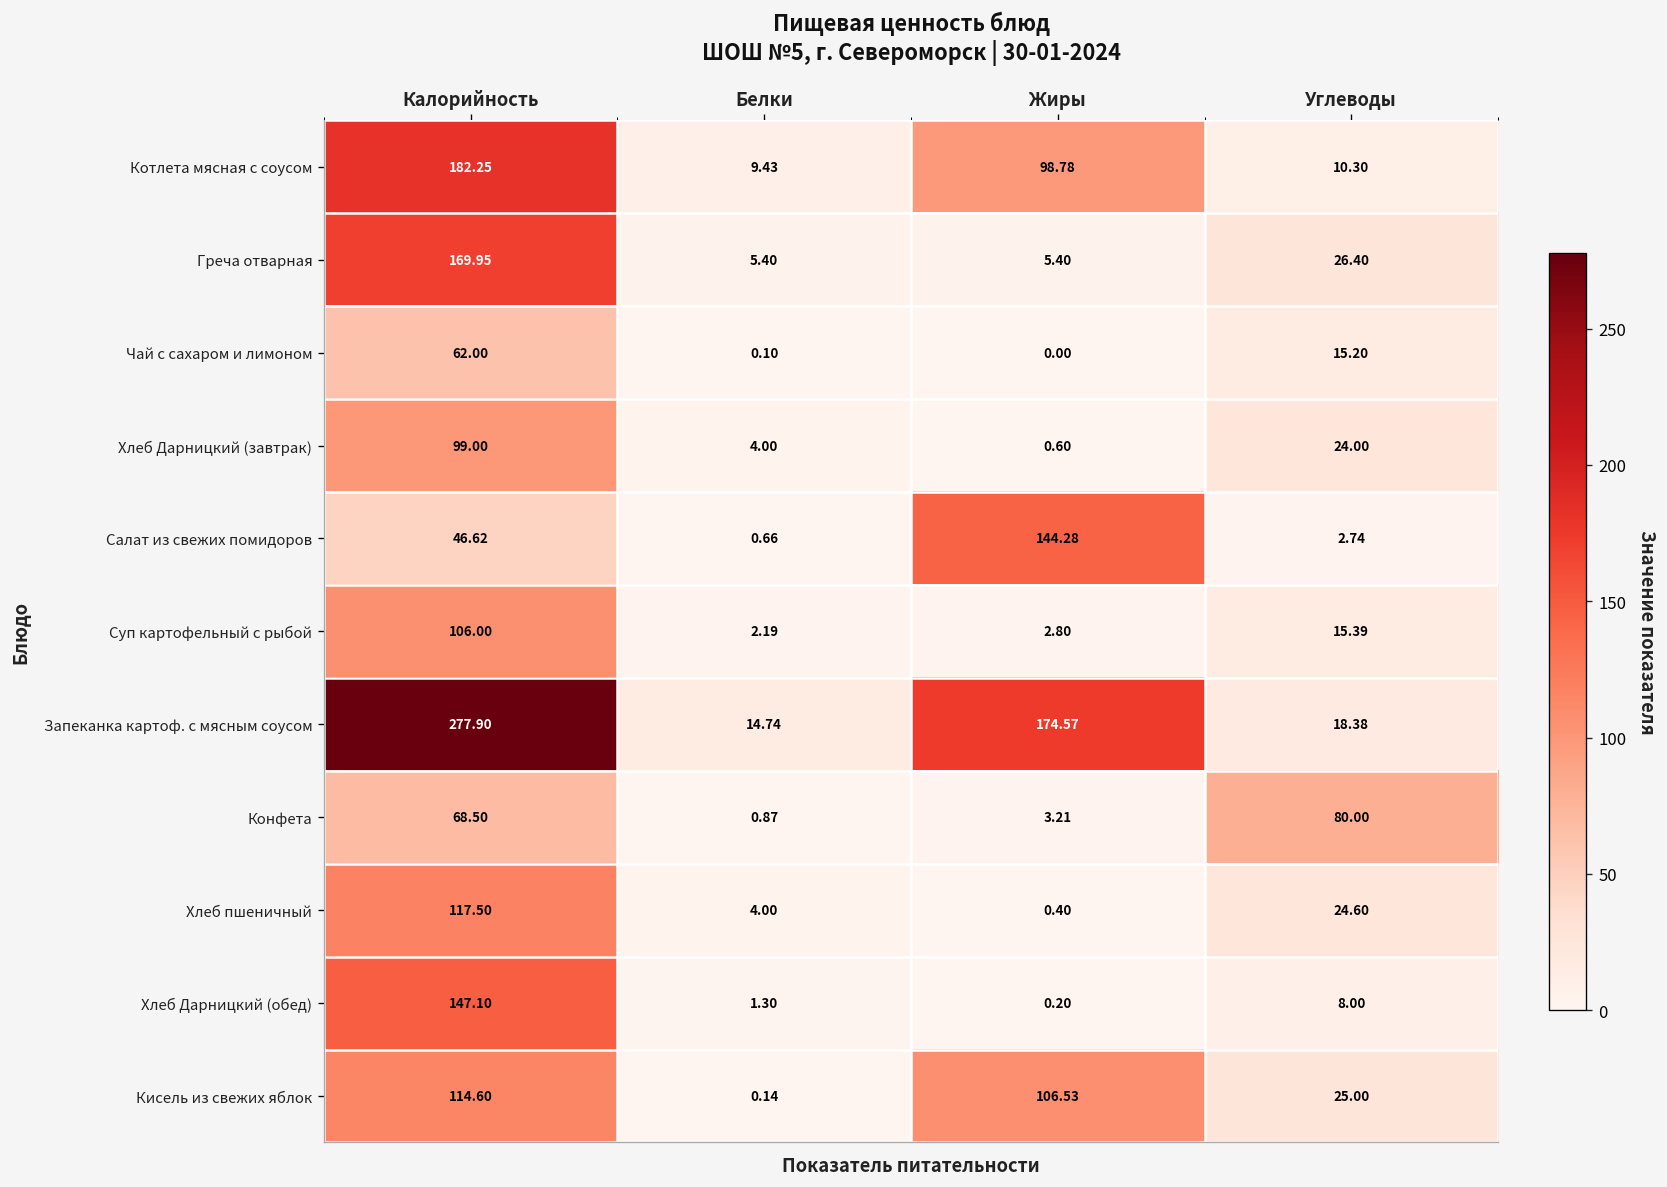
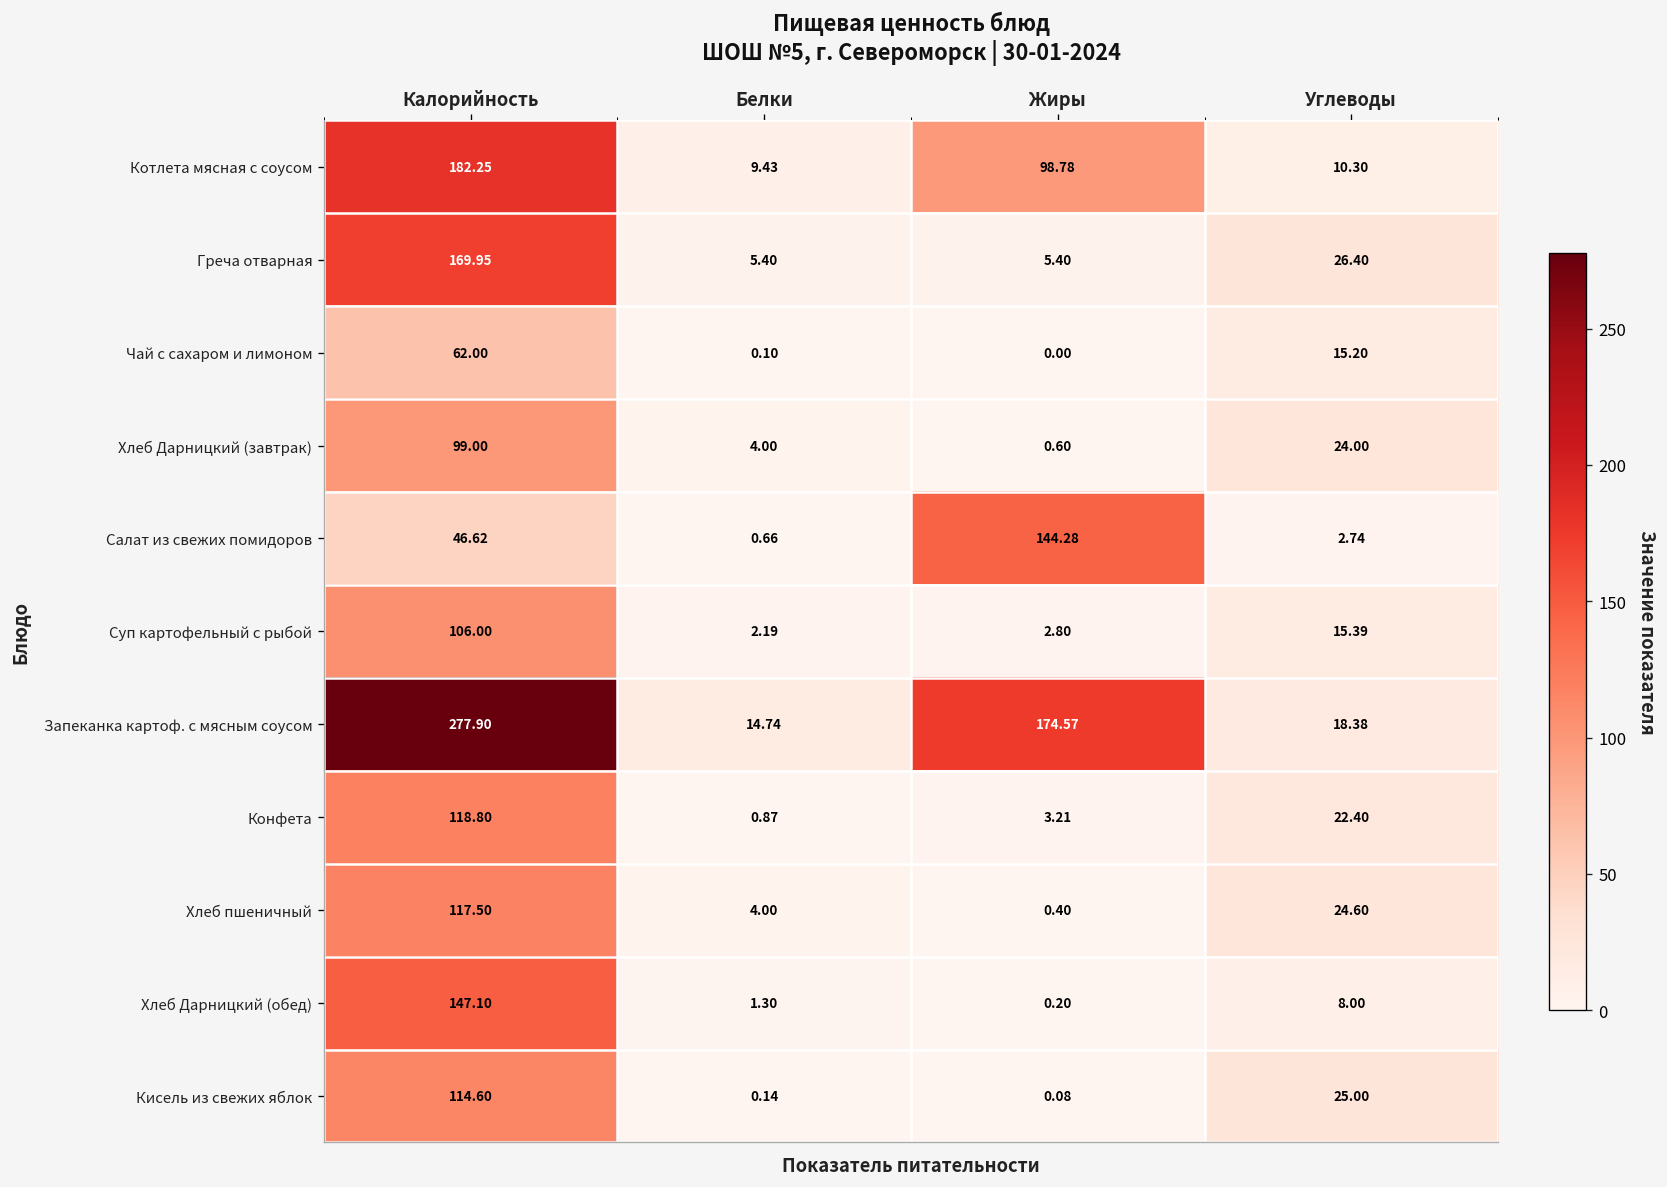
  {
    "Котлета мясная с соусом": {
      "Калорийность": 182.25,
      "Белки": 9.43,
      "Жиры": 98.78,
      "Углеводы": 10.30
    },
    "Греча отварная": {
      "Калорийность": 169.95,
      "Белки": 5.40,
      "Жиры": 5.40,
      "Углеводы": 26.40
    },
    "Чай с сахаром и лимоном": {
      "Калорийность": 62.00,
      "Белки": 0.10,
      "Жиры": 0.00,
      "Углеводы": 15.20
    },
    "Хлеб Дарницкий (завтрак)": {
      "Калорийность": 99.00,
      "Белки": 4.00,
      "Жиры": 0.60,
      "Углеводы": 24.00
    },
    "Салат из свежих помидоров": {
      "Калорийность": 46.62,
      "Белки": 0.66,
      "Жиры": 144.28,
      "Углеводы": 2.74
    },
    "Суп картофельный с рыбой": {
      "Калорийность": 106.00,
      "Белки": 2.19,
      "Жиры": 2.80,
      "Углеводы": 15.39
    },
    "Запеканка картоф. с мясным соусом": {
      "Калорийность": 277.90,
      "Белки": 14.74,
      "Жиры": 174.57,
      "Углеводы": 18.38
    },
    "Конфета": {
-     "Калорийность": 68.50,
+     "Калорийность": 118.80,
      "Белки": 0.87,
      "Жиры": 3.21,
-     "Углеводы": 80.00
+     "Углеводы": 22.40
    },
    "Хлеб пшеничный": {
      "Калорийность": 117.50,
      "Белки": 4.00,
      "Жиры": 0.40,
      "Углеводы": 24.60
    },
    "Хлеб Дарницкий (обед)": {
      "Калорийность": 147.10,
      "Белки": 1.30,
      "Жиры": 0.20,
      "Углеводы": 8.00
    },
    "Кисель из свежих яблок": {
      "Калорийность": 114.60,
      "Белки": 0.14,
-     "Жиры": 106.53,
+     "Жиры": 0.08,
      "Углеводы": 25.00
    }
  }
